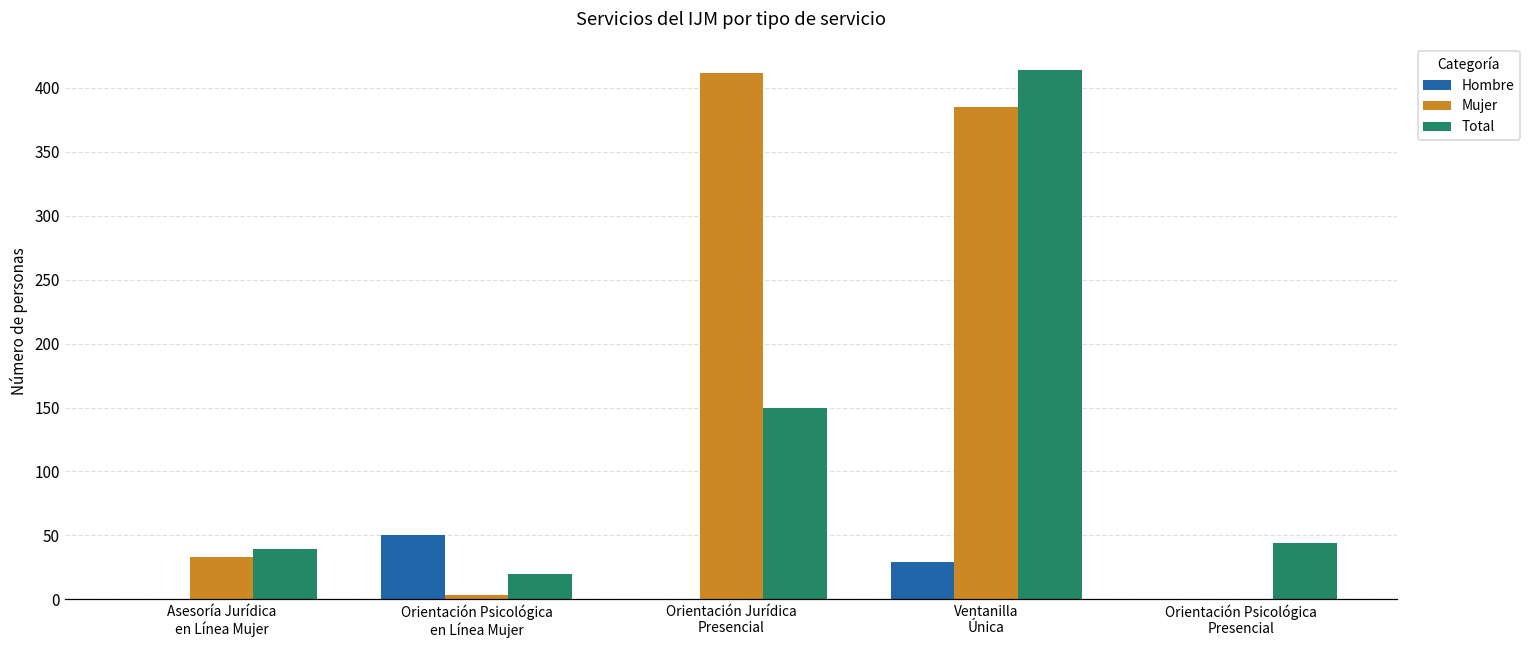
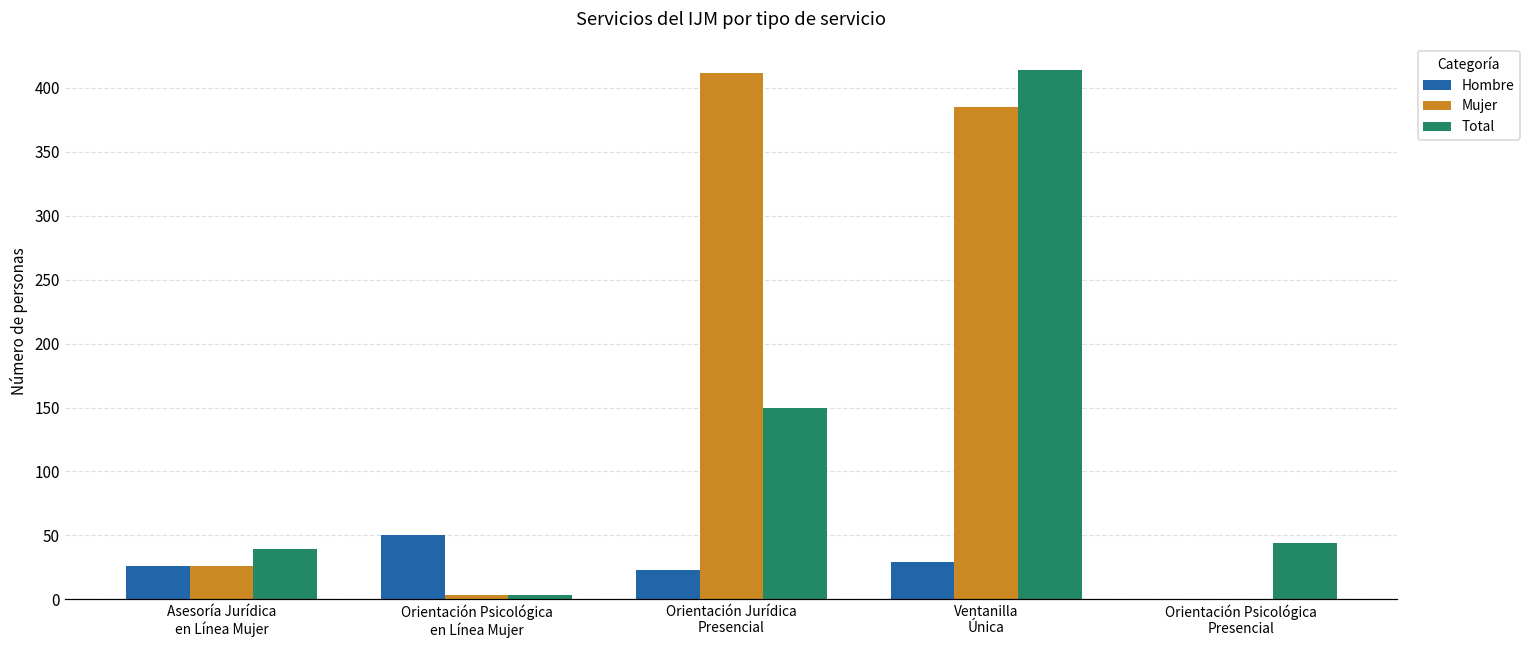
  {
    "Hombre": {
-     "Asesoría Jurídica en Línea Mujer": 0,
+     "Asesoría Jurídica en Línea Mujer": 26,
      "Orientación Psicológica en Línea Mujer": 50,
-     "Orientación Jurídica Presencial": 0,
+     "Orientación Jurídica Presencial": 23,
      "Ventanilla Única": 29,
      "Orientación Psicológica Presencial": 0
    },
    "Mujer": {
-     "Asesoría Jurídica en Línea Mujer": 33,
+     "Asesoría Jurídica en Línea Mujer": 26,
      "Orientación Psicológica en Línea Mujer": 3,
      "Orientación Jurídica Presencial": 412,
      "Ventanilla Única": 385,
      "Orientación Psicológica Presencial": 0
    },
    "Total": {
      "Asesoría Jurídica en Línea Mujer": 39,
-     "Orientación Psicológica en Línea Mujer": 20,
+     "Orientación Psicológica en Línea Mujer": 3,
      "Orientación Jurídica Presencial": 150,
      "Ventanilla Única": 414,
      "Orientación Psicológica Presencial": 44
    }
  }
